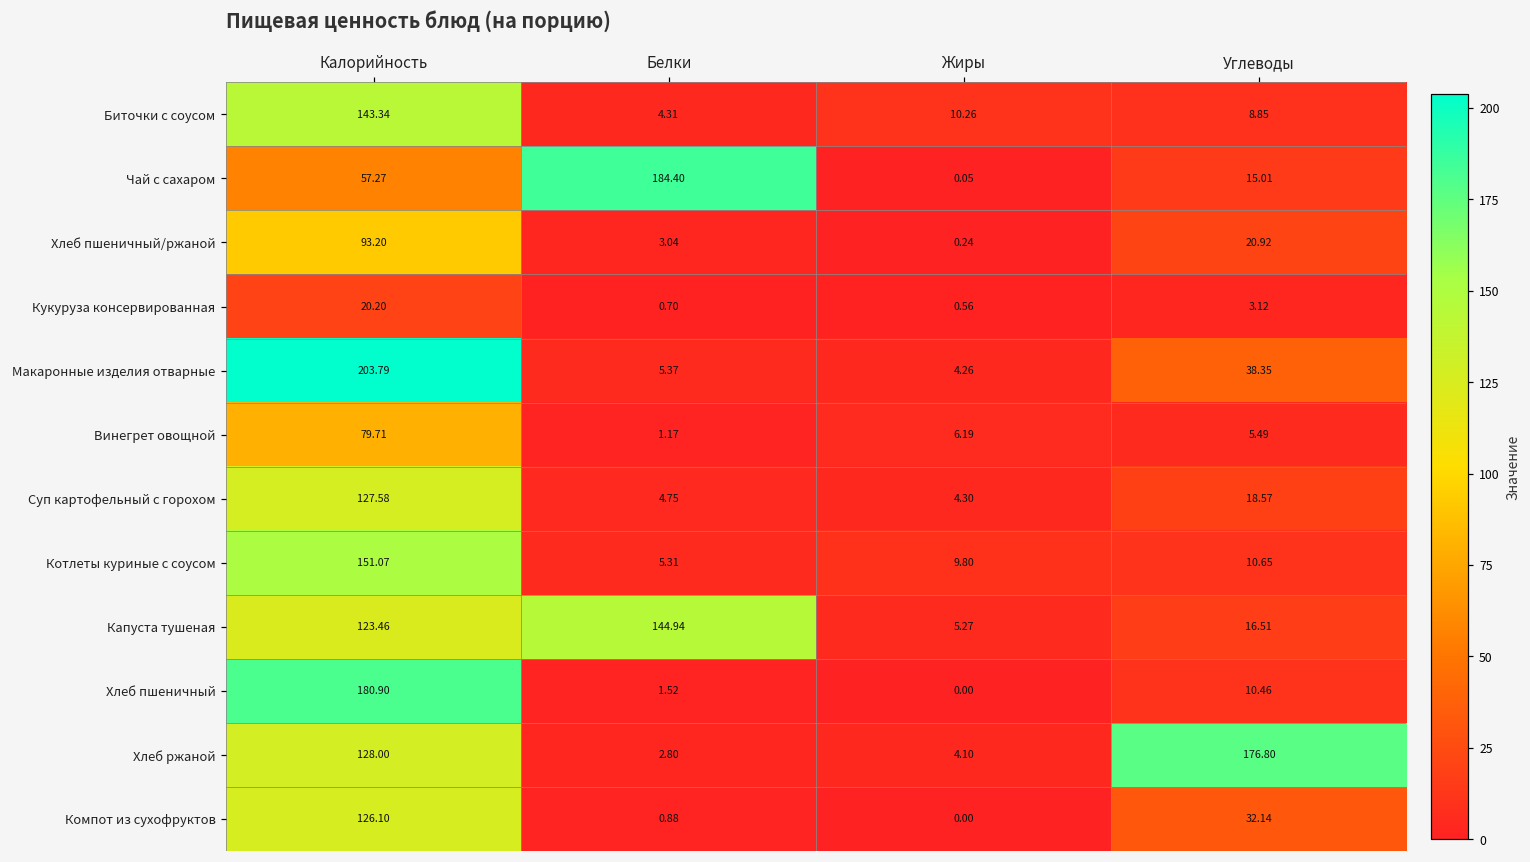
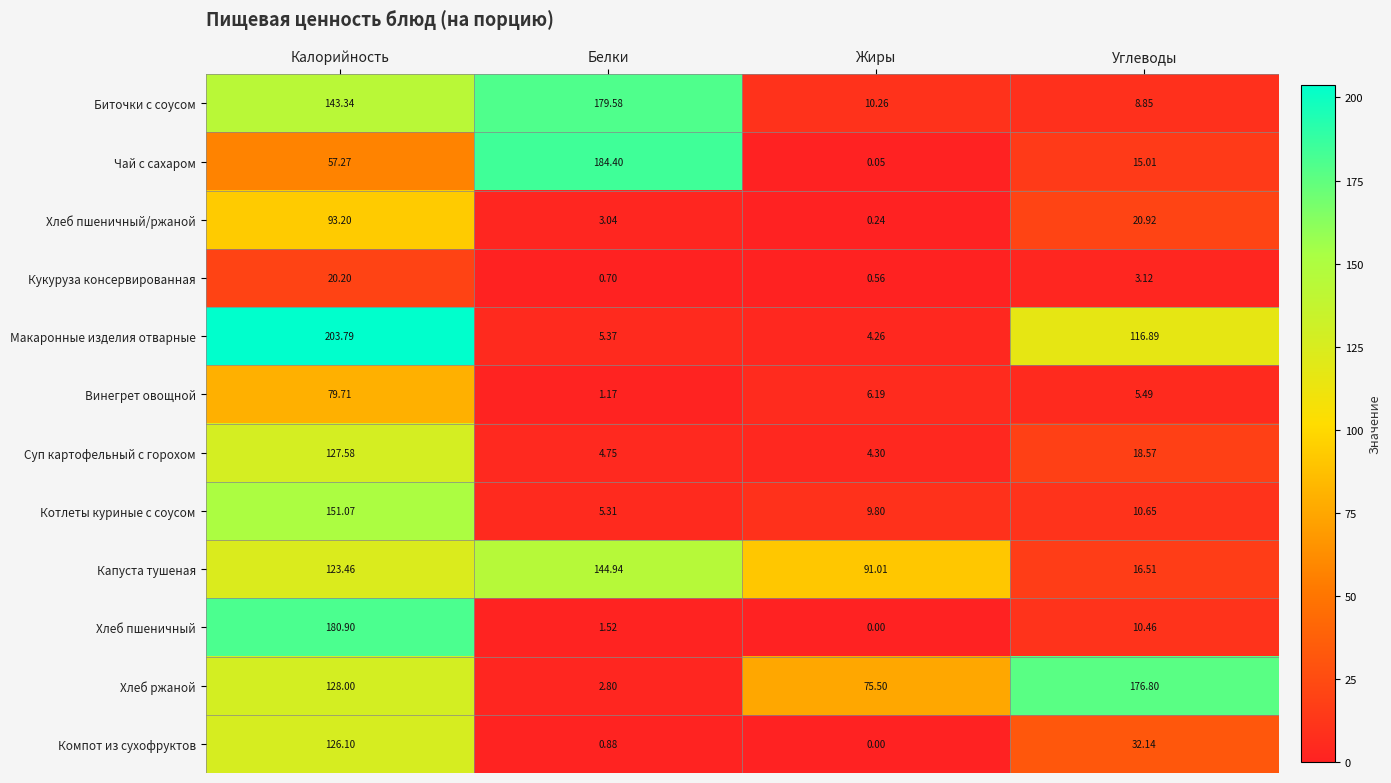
  {
    "Биточки с соусом": {
      "Калорийность": 143.34,
-     "Белки": 4.31,
+     "Белки": 179.58,
      "Жиры": 10.26,
      "Углеводы": 8.85
    },
    "Чай с сахаром": {
      "Калорийность": 57.27,
      "Белки": 184.40,
      "Жиры": 0.05,
      "Углеводы": 15.01
    },
    "Хлеб пшеничный/ржаной": {
      "Калорийность": 93.20,
      "Белки": 3.04,
      "Жиры": 0.24,
      "Углеводы": 20.92
    },
    "Кукуруза консервированная": {
      "Калорийность": 20.20,
      "Белки": 0.70,
      "Жиры": 0.56,
      "Углеводы": 3.12
    },
    "Макаронные изделия отварные": {
      "Калорийность": 203.79,
      "Белки": 5.37,
      "Жиры": 4.26,
-     "Углеводы": 38.35
+     "Углеводы": 116.89
    },
    "Винегрет овощной": {
      "Калорийность": 79.71,
      "Белки": 1.17,
      "Жиры": 6.19,
      "Углеводы": 5.49
    },
    "Суп картофельный с горохом": {
      "Калорийность": 127.58,
      "Белки": 4.75,
      "Жиры": 4.30,
      "Углеводы": 18.57
    },
    "Котлеты куриные с соусом": {
      "Калорийность": 151.07,
      "Белки": 5.31,
      "Жиры": 9.80,
      "Углеводы": 10.65
    },
    "Капуста тушеная": {
      "Калорийность": 123.46,
      "Белки": 144.94,
-     "Жиры": 5.27,
+     "Жиры": 91.01,
      "Углеводы": 16.51
    },
    "Хлеб пшеничный": {
      "Калорийность": 180.90,
      "Белки": 1.52,
      "Жиры": 0.00,
      "Углеводы": 10.46
    },
    "Хлеб ржаной": {
      "Калорийность": 128.00,
      "Белки": 2.80,
-     "Жиры": 4.10,
+     "Жиры": 75.50,
      "Углеводы": 176.80
    },
    "Компот из сухофруктов": {
      "Калорийность": 126.10,
      "Белки": 0.88,
      "Жиры": 0.00,
      "Углеводы": 32.14
    }
  }
